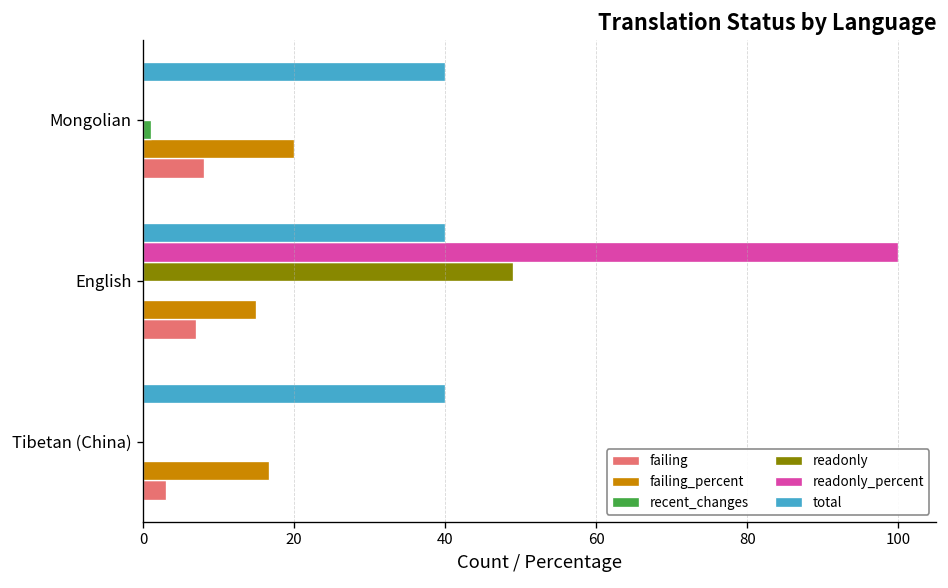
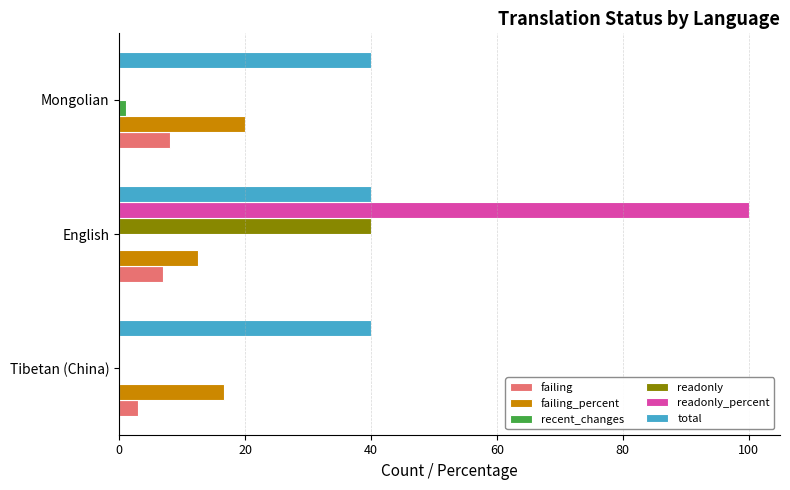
  {
    "failing": {
      "Mongolian": 8,
      "English": 7,
      "Tibetan (China)": 3
    },
    "failing_percent": {
      "Mongolian": 20,
-     "English": 15,
+     "English": 13,
      "Tibetan (China)": 17
    },
    "recent_changes": {
      "Mongolian": 1,
      "English": 0,
      "Tibetan (China)": 0
    },
    "readonly": {
      "Mongolian": 0,
-     "English": 49,
+     "English": 40,
      "Tibetan (China)": 0
    },
    "readonly_percent": {
      "Mongolian": 0,
      "English": 100,
      "Tibetan (China)": 0
    },
    "total": {
      "Mongolian": 40,
      "English": 40,
      "Tibetan (China)": 40
    }
  }
